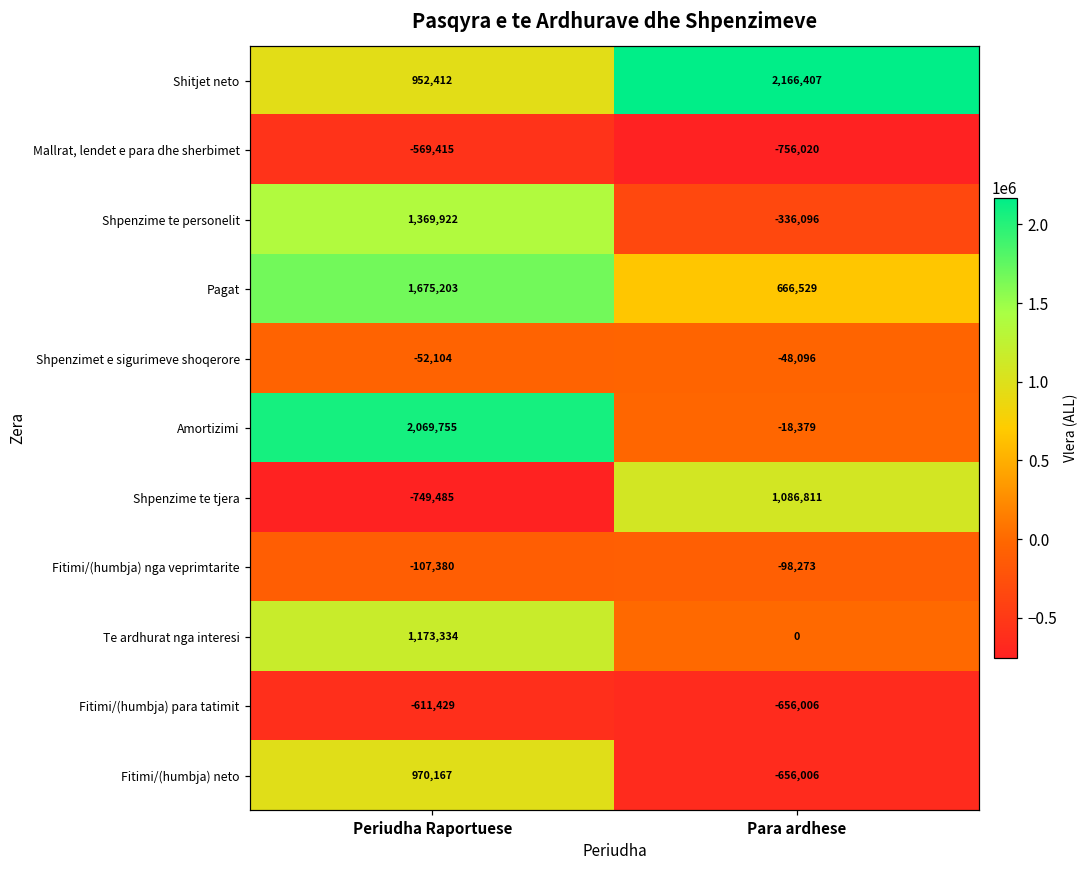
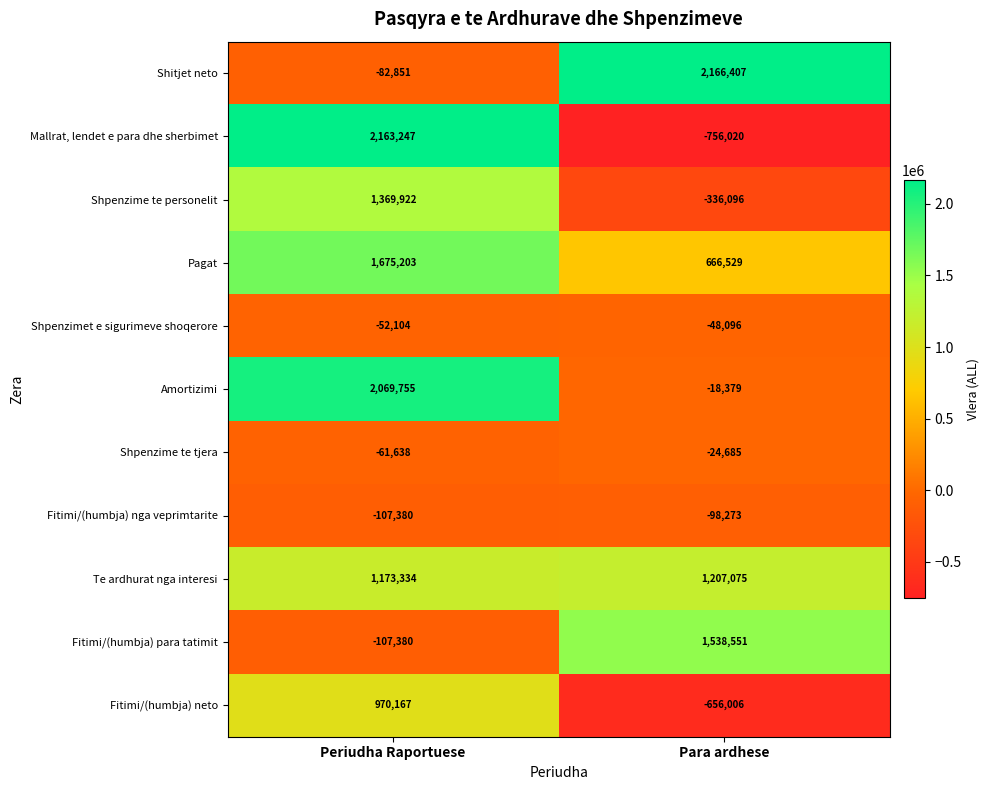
  {
    "Shitjet neto": {
-     "Periudha Raportuese": "952,412",
+     "Periudha Raportuese": "-82,851",
      "Para ardhese": "2,166,407"
    },
    "Mallrat, lendet e para dhe sherbimet": {
-     "Periudha Raportuese": "-569,415",
+     "Periudha Raportuese": "2,163,247",
      "Para ardhese": "-756,020"
    },
    "Shpenzime te personelit": {
      "Periudha Raportuese": "1,369,922",
      "Para ardhese": "-336,096"
    },
    "Pagat": {
      "Periudha Raportuese": "1,675,203",
      "Para ardhese": "666,529"
    },
    "Shpenzimet e sigurimeve shoqerore": {
      "Periudha Raportuese": "-52,104",
      "Para ardhese": "-48,096"
    },
    "Amortizimi": {
      "Periudha Raportuese": "2,069,755",
      "Para ardhese": "-18,379"
    },
    "Shpenzime te tjera": {
-     "Periudha Raportuese": "-749,485",
-     "Para ardhese": "1,086,811"
+     "Periudha Raportuese": "-61,638",
+     "Para ardhese": "-24,685"
    },
    "Fitimi/(humbja) nga veprimtarite": {
      "Periudha Raportuese": "-107,380",
      "Para ardhese": "-98,273"
    },
    "Te ardhurat nga interesi": {
      "Periudha Raportuese": "1,173,334",
-     "Para ardhese": "0"
+     "Para ardhese": "1,207,075"
    },
    "Fitimi/(humbja) para tatimit": {
-     "Periudha Raportuese": "-611,429",
-     "Para ardhese": "-656,006"
+     "Periudha Raportuese": "-107,380",
+     "Para ardhese": "1,538,551"
    },
    "Fitimi/(humbja) neto": {
      "Periudha Raportuese": "970,167",
      "Para ardhese": "-656,006"
    }
  }
